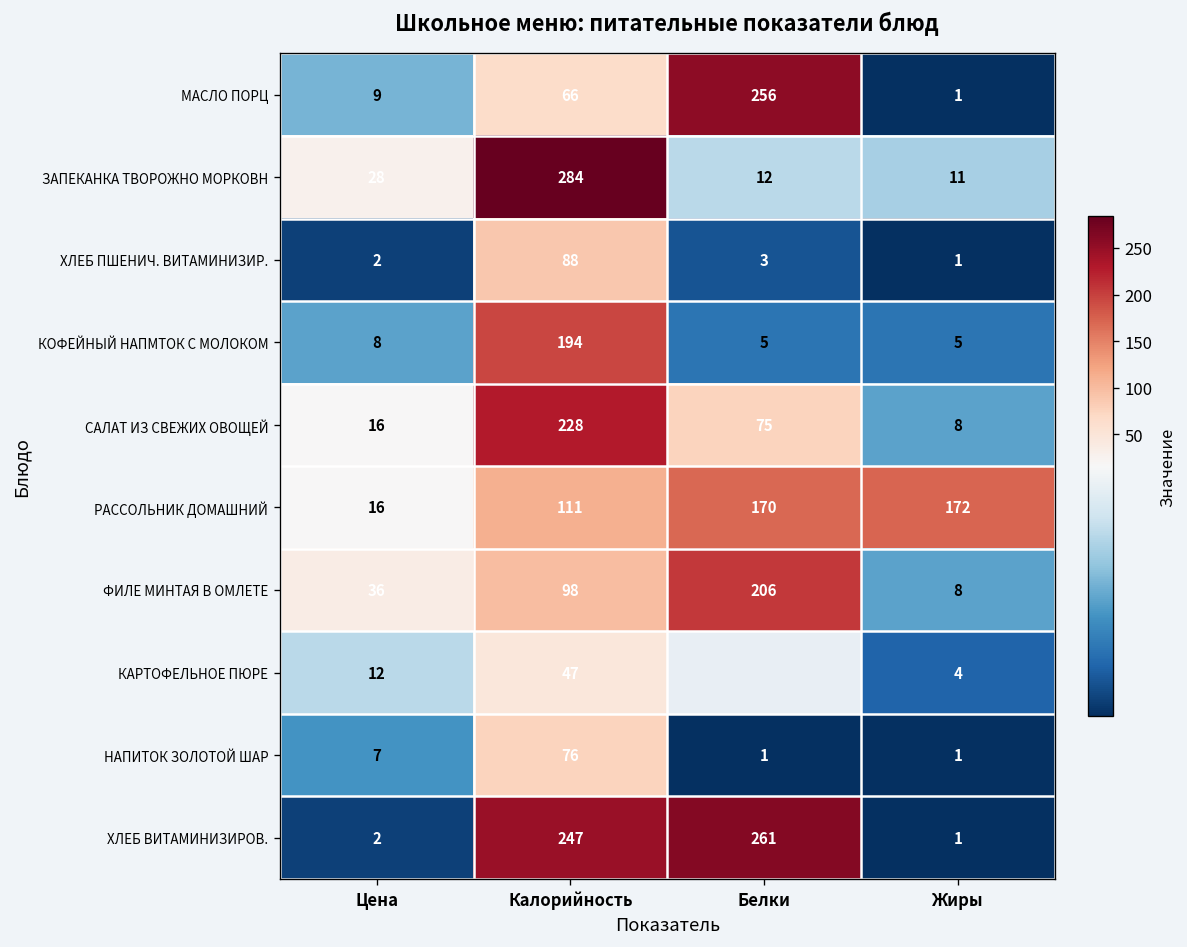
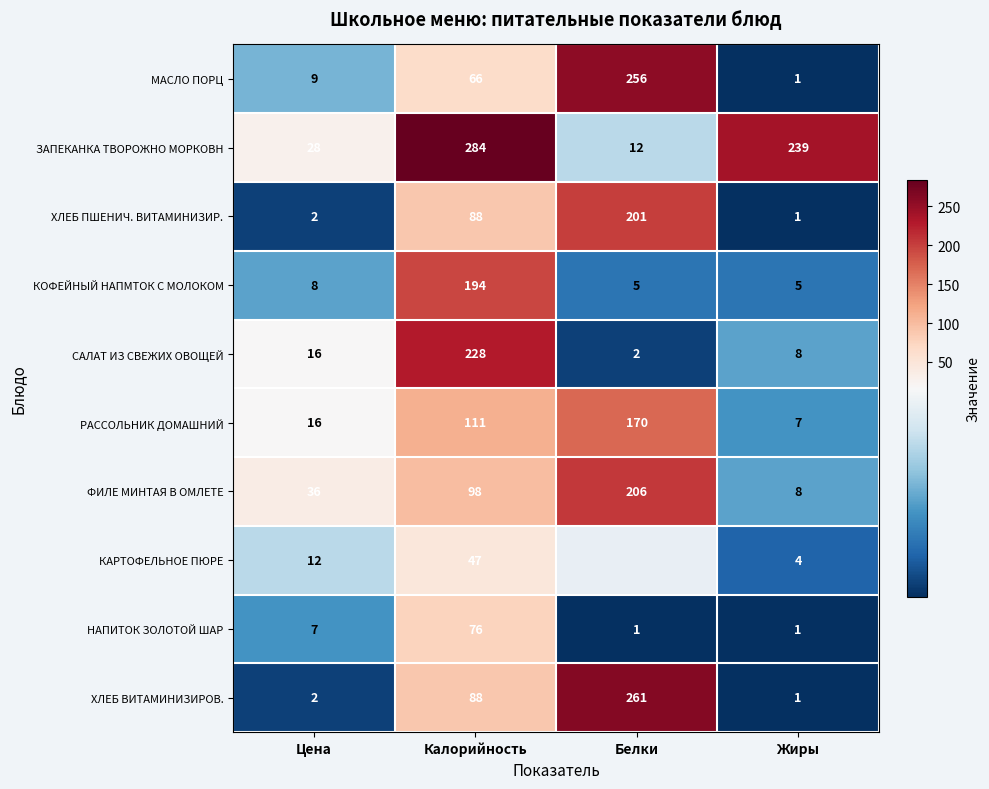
  {
    "МАСЛО ПОРЦ": {
      "Цена": 9,
      "Калорийность": 66,
      "Белки": 256,
      "Жиры": 1
    },
    "ЗАПЕКАНКА ТВОРОЖНО МОРКОВН": {
      "Калорийность": 284,
      "Белки": 12,
-     "Жиры": 11
+     "Жиры": 239
    },
    "ХЛЕБ ПШЕНИЧ. ВИТАМИНИЗИР.": {
      "Цена": 2,
      "Калорийность": 88,
-     "Белки": 3,
+     "Белки": 201,
      "Жиры": 1
    },
    "КОФЕЙНЫЙ НАПМТОК С МОЛОКОМ": {
      "Цена": 8,
      "Калорийность": 194,
      "Белки": 5,
      "Жиры": 5
    },
    "САЛАТ ИЗ СВЕЖИХ ОВОЩЕЙ": {
      "Цена": 16,
      "Калорийность": 228,
-     "Белки": 75,
+     "Белки": 2,
      "Жиры": 8
    },
    "РАССОЛЬНИК ДОМАШНИЙ": {
      "Цена": 16,
      "Калорийность": 111,
      "Белки": 170,
-     "Жиры": 172
+     "Жиры": 7
    },
    "ФИЛЕ МИНТАЯ В ОМЛЕТЕ": {
      "Калорийность": 98,
      "Белки": 206,
      "Жиры": 8
    },
    "КАРТОФЕЛЬНОЕ ПЮРЕ": {
      "Цена": 12,
      "Жиры": 4
    },
    "НАПИТОК ЗОЛОТОЙ ШАР": {
      "Цена": 7,
      "Калорийность": 76,
      "Белки": 1,
      "Жиры": 1
    },
    "ХЛЕБ ВИТАМИНИЗИРОВ.": {
      "Цена": 2,
-     "Калорийность": 247,
+     "Калорийность": 88,
      "Белки": 261,
      "Жиры": 1
    }
  }
